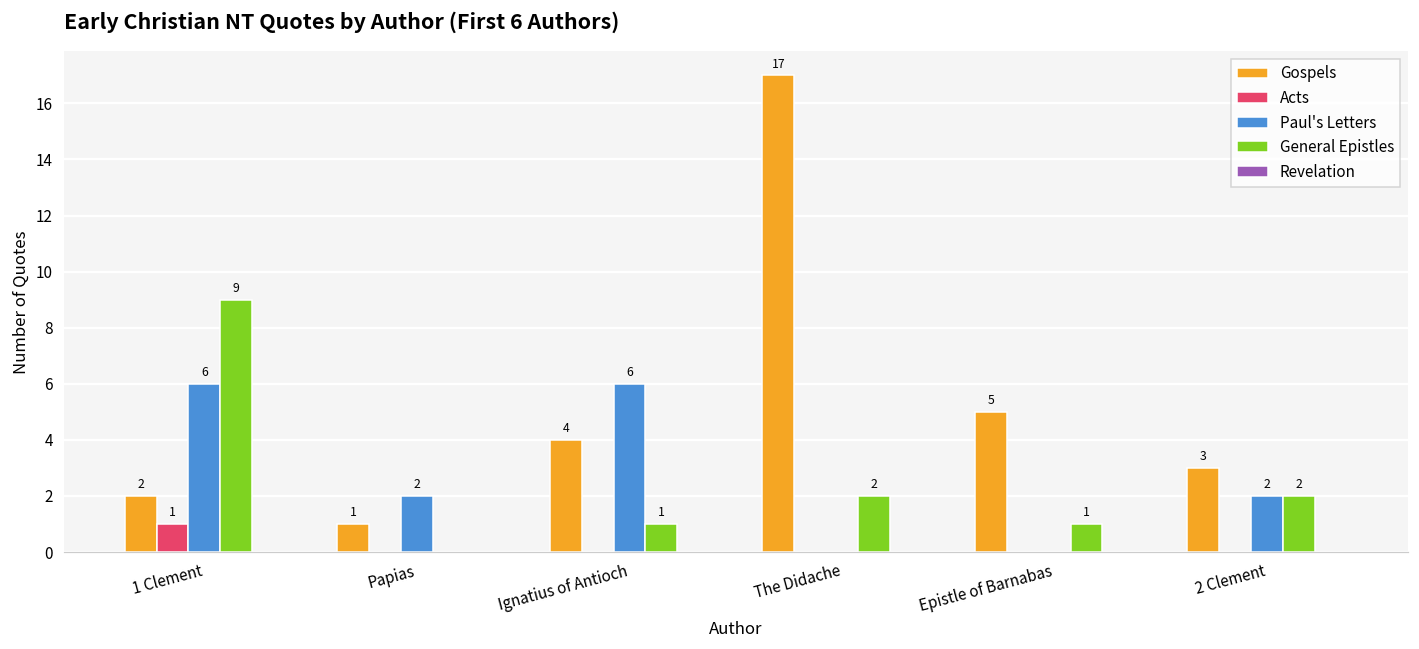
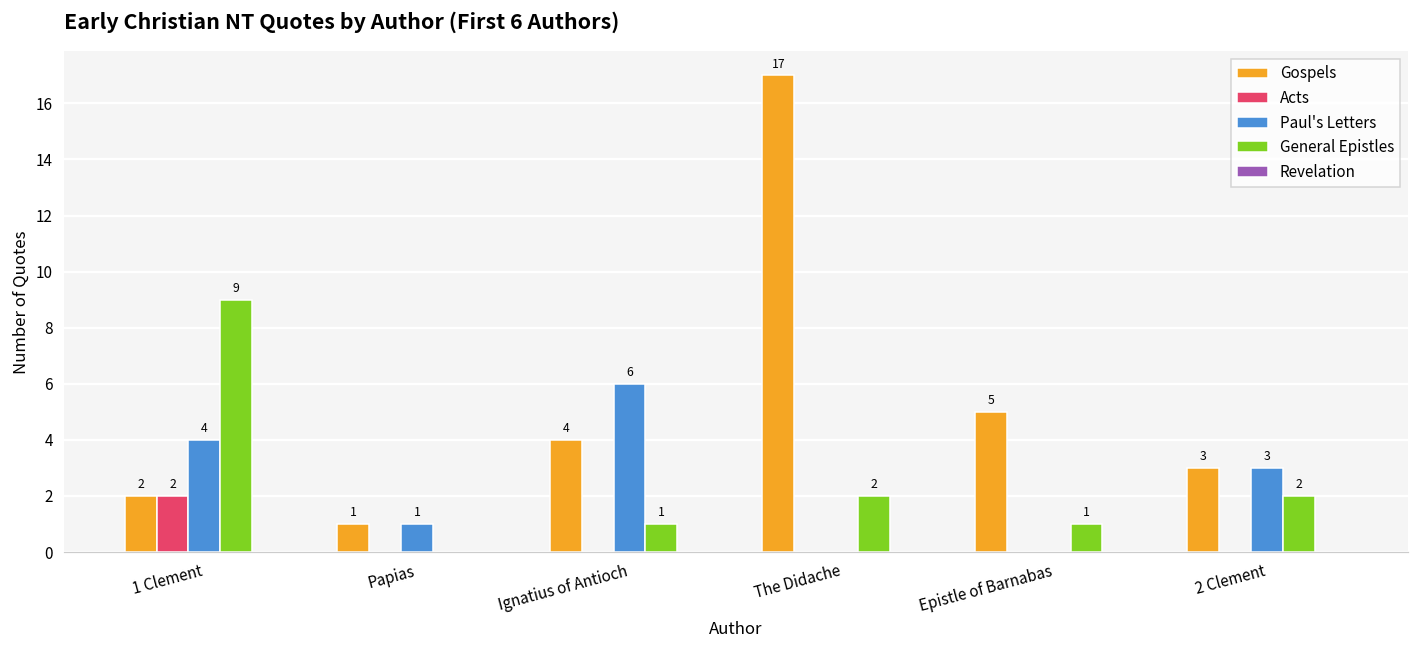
  {
    "Gospels": {
      "1 Clement": 2,
      "Papias": 1,
      "Ignatius of Antioch": 4,
      "The Didache": 17,
      "Epistle of Barnabas": 5,
      "2 Clement": 3
    },
    "Acts": {
-     "1 Clement": 1
+     "1 Clement": 2
    },
    "Paul's Letters": {
-     "1 Clement": 6,
-     "Papias": 2,
+     "1 Clement": 4,
+     "Papias": 1,
      "Ignatius of Antioch": 6,
-     "2 Clement": 2
+     "2 Clement": 3
    },
    "General Epistles": {
      "1 Clement": 9,
      "Ignatius of Antioch": 1,
      "The Didache": 2,
      "Epistle of Barnabas": 1,
      "2 Clement": 2
    },
    "Revelation": {
      "1 Clement": 0.0,
      "Papias": 0.0,
      "Ignatius of Antioch": 0.0,
      "The Didache": 0.0,
      "Epistle of Barnabas": 0.0,
      "2 Clement": 0.0
    }
  }
